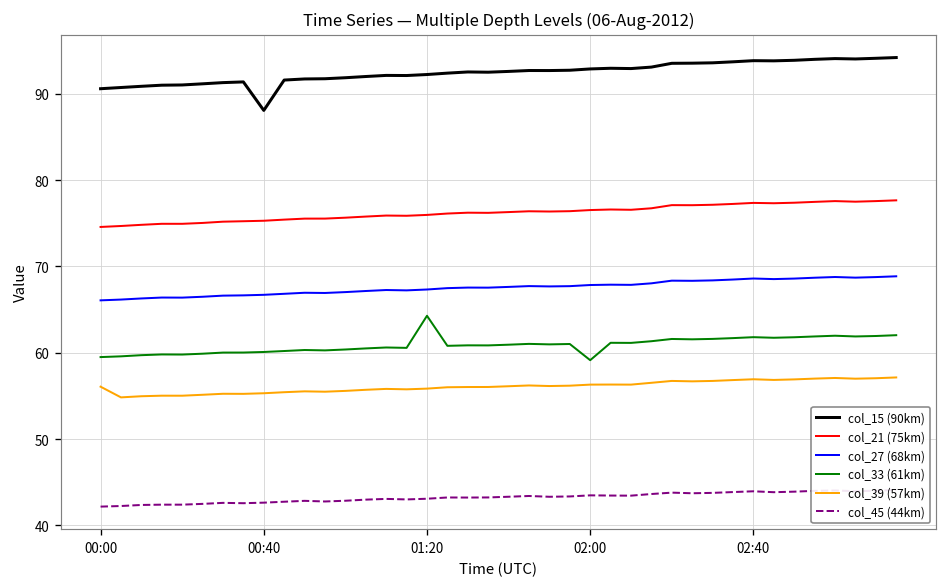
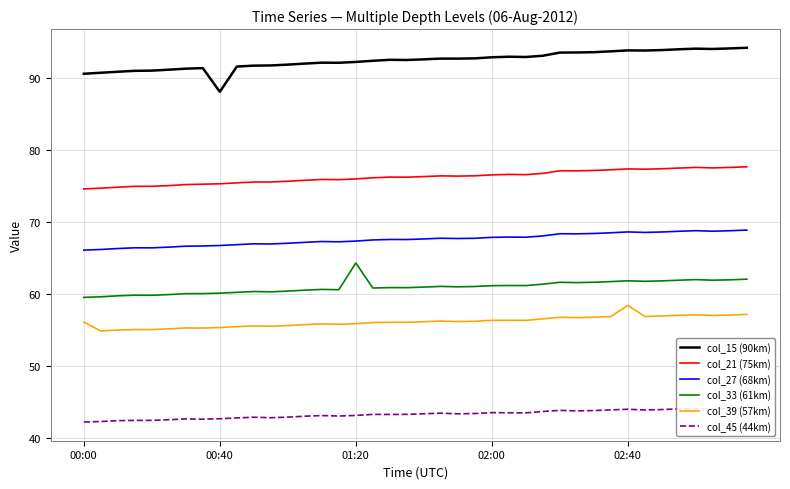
  {
    "col_15 (90km)": {
      "00:00": 91,
      "00:40": 88,
      "01:20": 92,
      "02:00": 93,
      "02:40": 94
    },
    "col_21 (75km)": {
      "00:00": 75,
      "00:40": 75,
      "01:20": 76,
      "02:00": 77,
      "02:40": 77
    },
    "col_27 (68km)": {
      "00:00": 66,
      "00:40": 67,
      "01:20": 67,
      "02:00": 68,
      "02:40": 69
    },
    "col_33 (61km)": {
      "00:00": 59,
      "00:40": 60,
      "01:20": 64,
-     "02:00": 59,
+     "02:00": 61,
      "02:40": 62
    },
    "col_39 (57km)": {
      "00:00": 56,
      "00:40": 55,
      "01:20": 56,
      "02:00": 56,
-     "02:40": 57
+     "02:40": 58
    },
    "col_45 (44km)": {
      "00:00": 42,
      "00:40": 43,
      "01:20": 43,
      "02:00": 43,
      "02:40": 44
    }
  }
